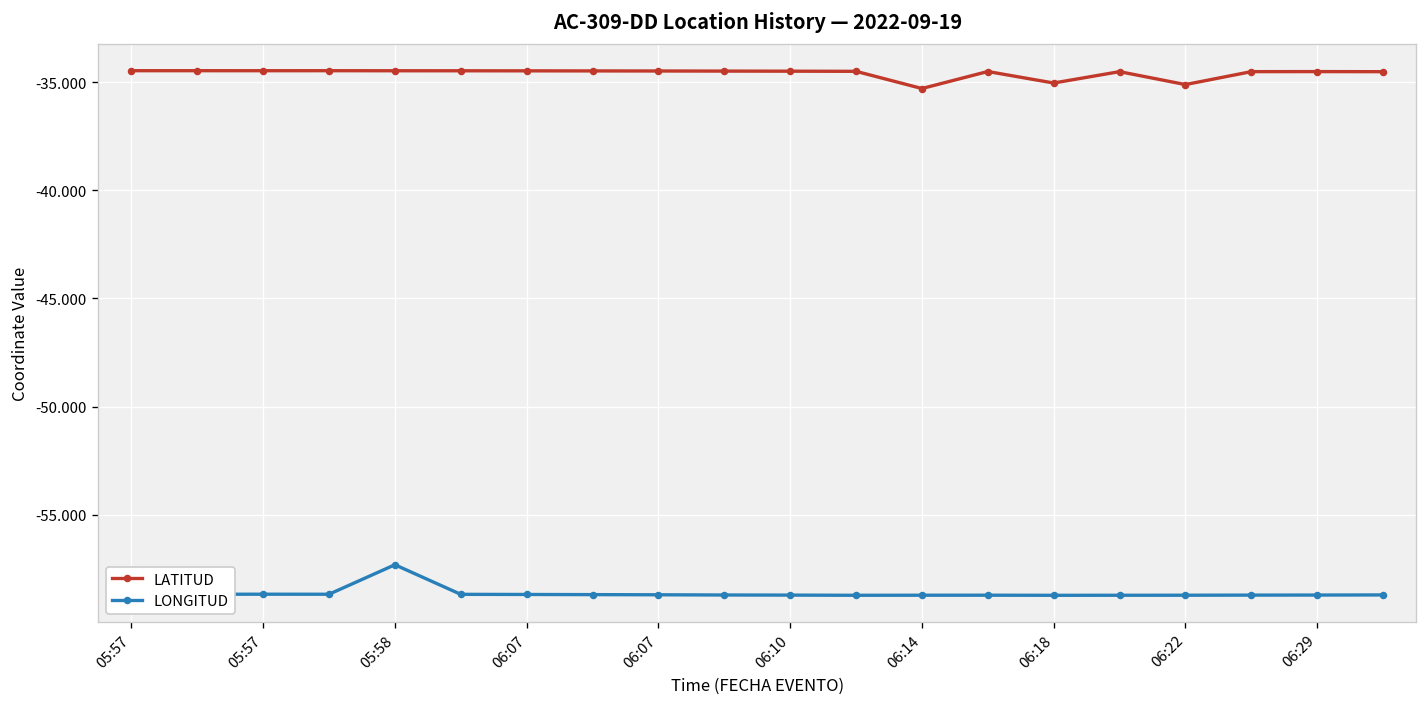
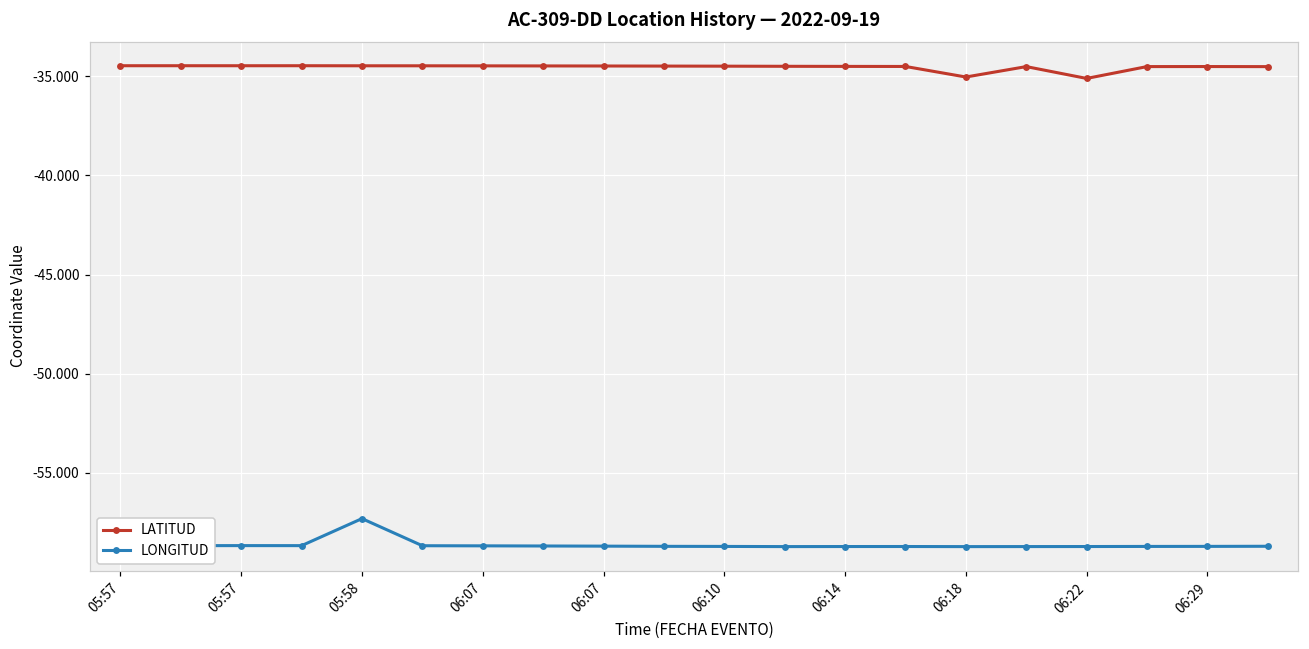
  {
    "LATITUD": {
      "05:58": -34.5,
      "06:10": -34.5,
-     "06:14": -35.3,
+     "06:14": -34.5,
      "06:18": -35.0,
      "06:22": -35.1
    },
    "LONGITUD": {
      "05:58": -57.3,
      "06:10": -58.7,
      "06:14": -58.7,
      "06:18": -58.7,
      "06:22": -58.7
    }
  }
